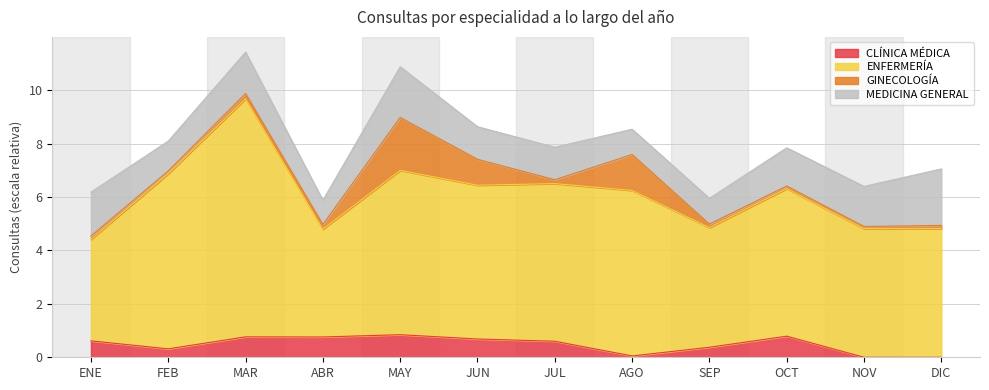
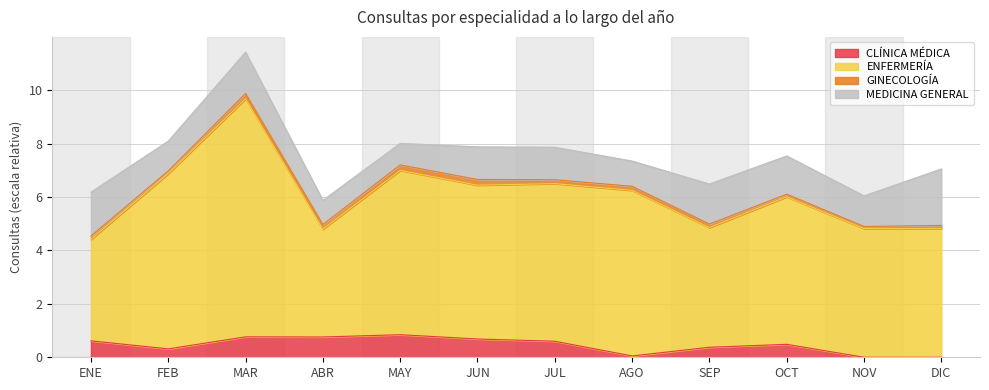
  {
    "CLÍNICA MÉDICA": {
      "ENE": 0.6,
      "FEB": 0.3,
      "MAR": 0.8,
      "ABR": 0.8,
      "MAY": 0.8,
      "JUN": 0.7,
      "JUL": 0.6,
      "AGO": 0.1,
      "SEP": 0.4,
-     "OCT": 0.8,
+     "OCT": 0.5,
      "NOV": 0.0,
      "DIC": 0.0
    },
    "ENFERMERÍA": {
      "ENE": 3.8,
      "FEB": 6.6,
      "MAR": 8.9,
      "ABR": 4.0,
      "MAY": 6.2,
      "JUN": 5.8,
      "JUL": 5.9,
      "AGO": 6.2,
      "SEP": 4.5,
      "OCT": 5.5,
      "DIC": 4.8
    },
    "GINECOLOGÍA": {
      "ENE": 0.1,
      "FEB": 0.1,
      "MAR": 0.2,
      "ABR": 0.2,
-     "MAY": 2.0,
-     "JUN": 1.0,
+     "MAY": 0.2,
+     "JUN": 0.2,
      "JUL": 0.1,
-     "AGO": 1.3,
+     "AGO": 0.2,
      "SEP": 0.1,
      "OCT": 0.1,
      "DIC": 0.1
    },
    "MEDICINA GENERAL": {
      "ENE": 1.6,
      "FEB": 1.1,
      "MAR": 1.5,
      "ABR": 0.9,
-     "MAY": 1.9,
+     "MAY": 0.8,
      "JUN": 1.2,
      "JUL": 1.2,
      "AGO": 0.9,
-     "SEP": 1.0,
+     "SEP": 1.5,
      "OCT": 1.4,
-     "NOV": 1.5,
+     "NOV": 1.1,
      "DIC": 2.1
    }
  }
